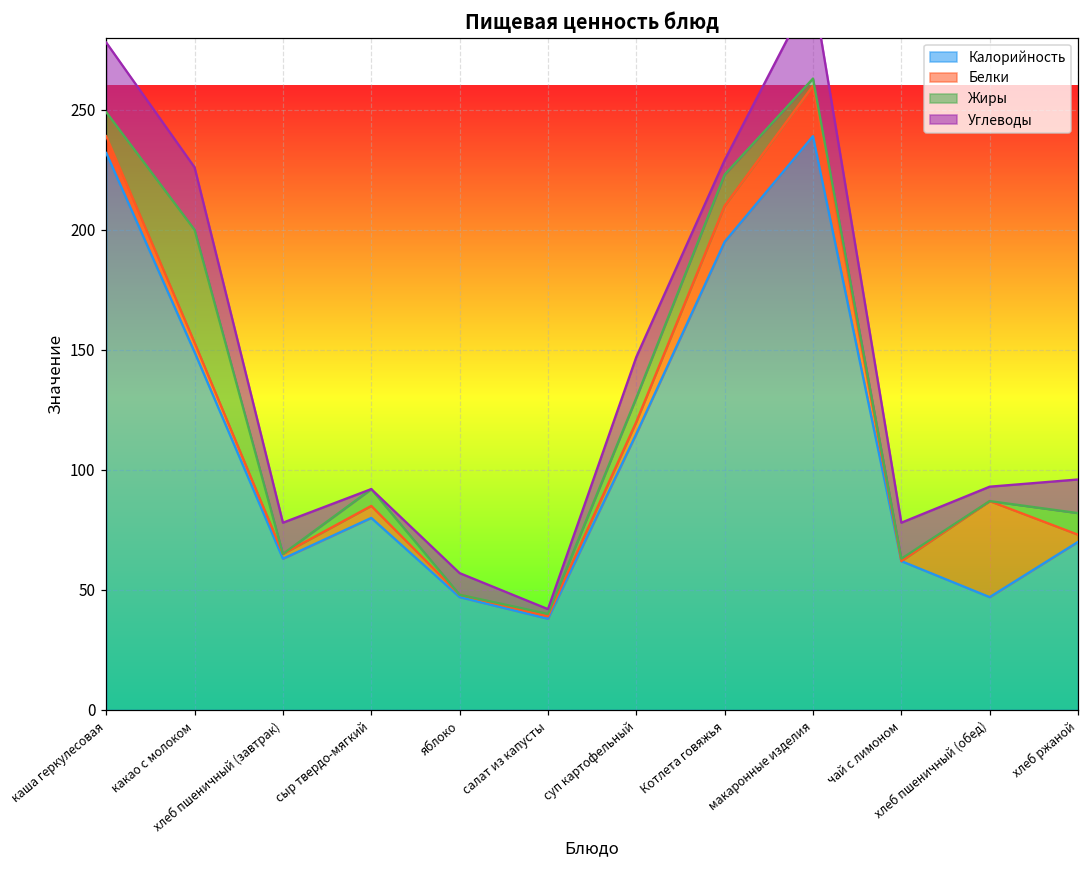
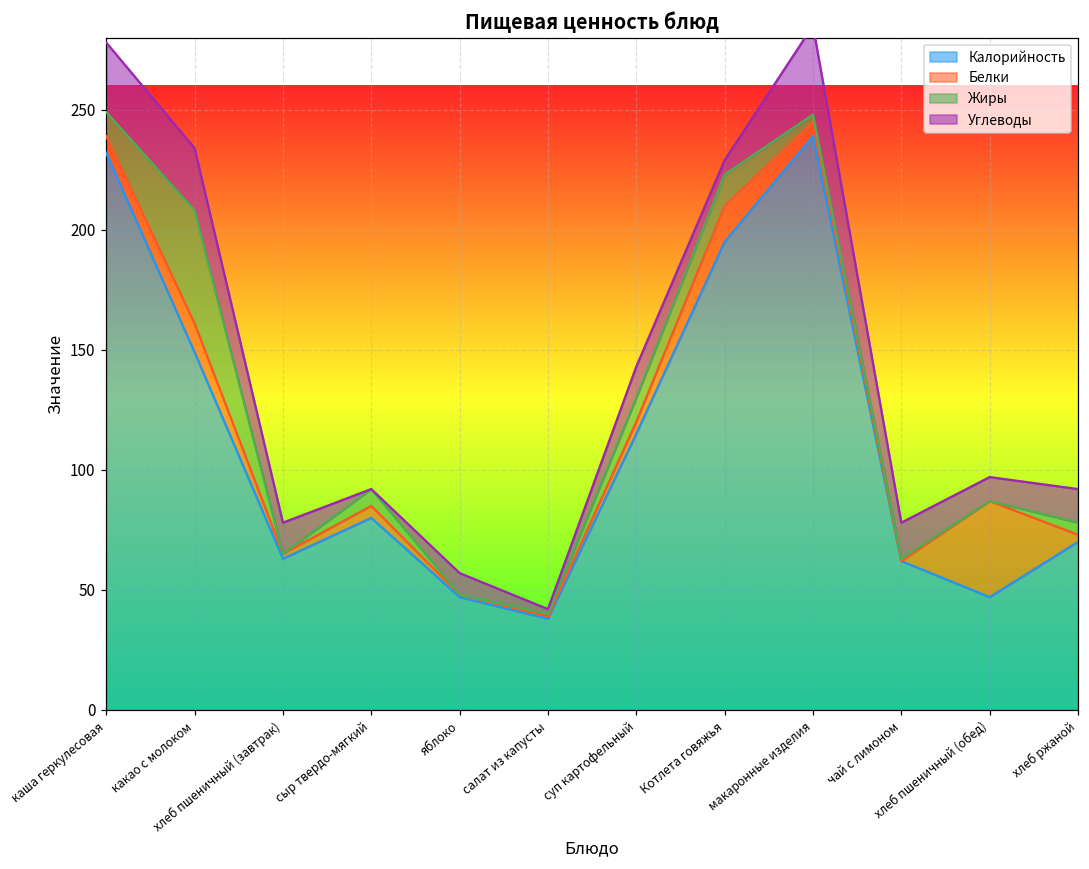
  {
    "Калорийность": {
      "каша геркулесовая": 232,
      "какао с молоком": 149,
      "хлеб пшеничный (завтрак)": 63,
      "сыр твердо-мягкий": 80,
      "суп картофельный": 115,
      "Котлета говяжья": 195,
      "макаронные изделия": 239,
      "хлеб пшеничный (обед)": 47,
      "хлеб ржаной": 70
    },
    "Белки": {
      "каша геркулесовая": 7,
-     "какао с молоком": 4,
+     "какао с молоком": 12,
      "сыр твердо-мягкий": 5,
      "суп картофельный": 5,
      "Котлета говяжья": 15,
-     "макаронные изделия": 21,
+     "макаронные изделия": 6,
      "хлеб ржаной": 3
    },
    "Жиры": {
      "каша геркулесовая": 10,
      "какао с молоком": 47,
      "суп картофельный": 10,
      "Котлета говяжья": 13,
      "макаронные изделия": 3,
-     "хлеб ржаной": 9
+     "хлеб ржаной": 5
    },
    "Углеводы": {
      "каша геркулесовая": 29,
      "какао с молоком": 26,
      "хлеб пшеничный (завтрак)": 13,
      "яблоко": 9,
      "салат из капусты": 2,
-     "суп картофельный": 17,
+     "суп картофельный": 13,
      "Котлета говяжья": 6,
      "чай с лимоном": 15,
-     "хлеб пшеничный (обед)": 6,
+     "хлеб пшеничный (обед)": 10,
      "хлеб ржаной": 14
    }
  }
